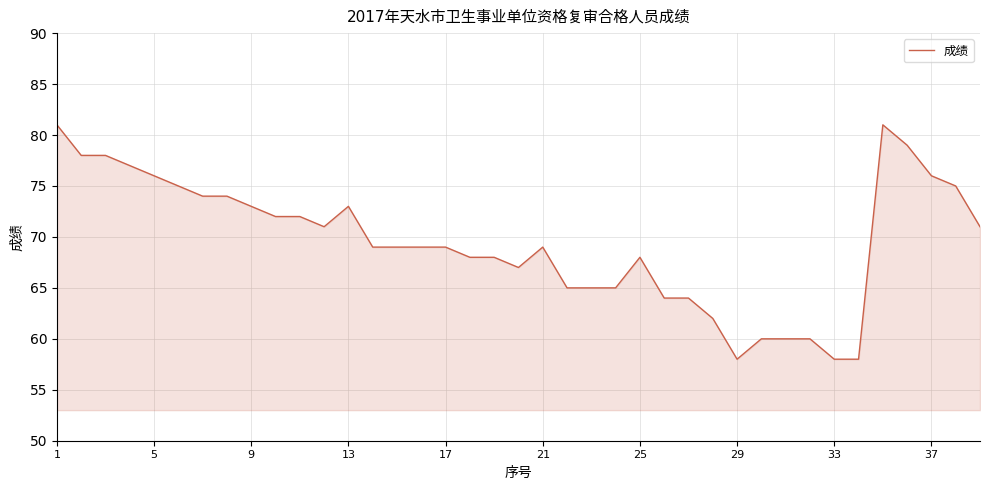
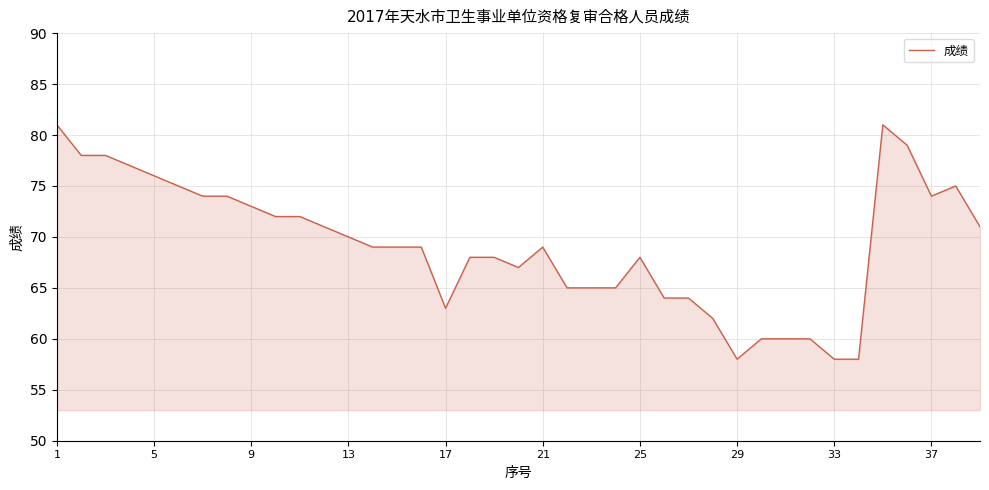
  {
    "1": 81,
    "5": 76,
    "9": 73,
-   "13": 73,
-   "17": 69,
+   "13": 70,
+   "17": 63,
    "21": 69,
    "25": 68,
    "29": 58,
    "33": 58,
-   "37": 76
+   "37": 74
  }
